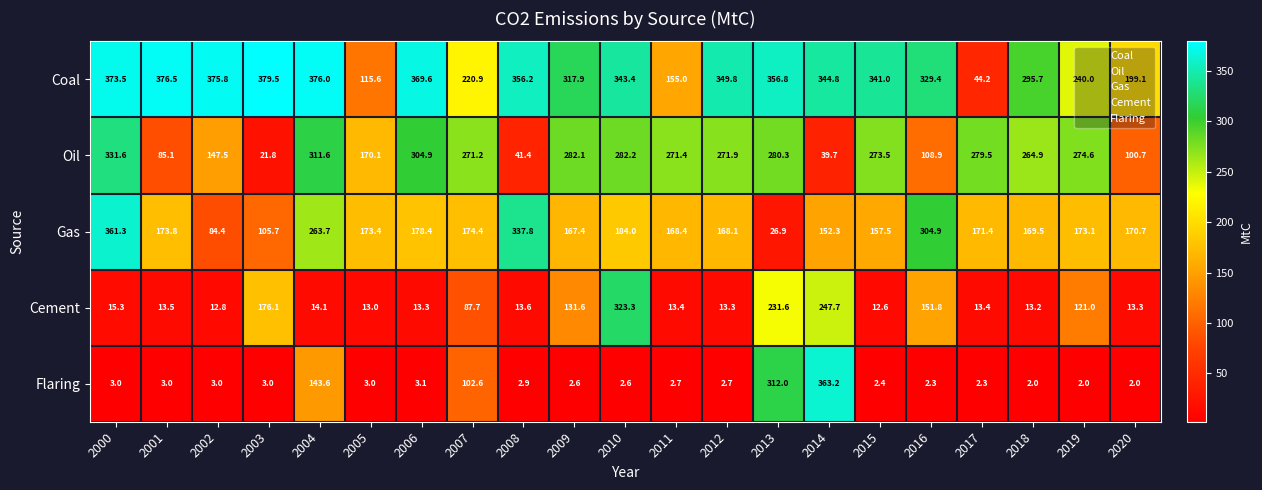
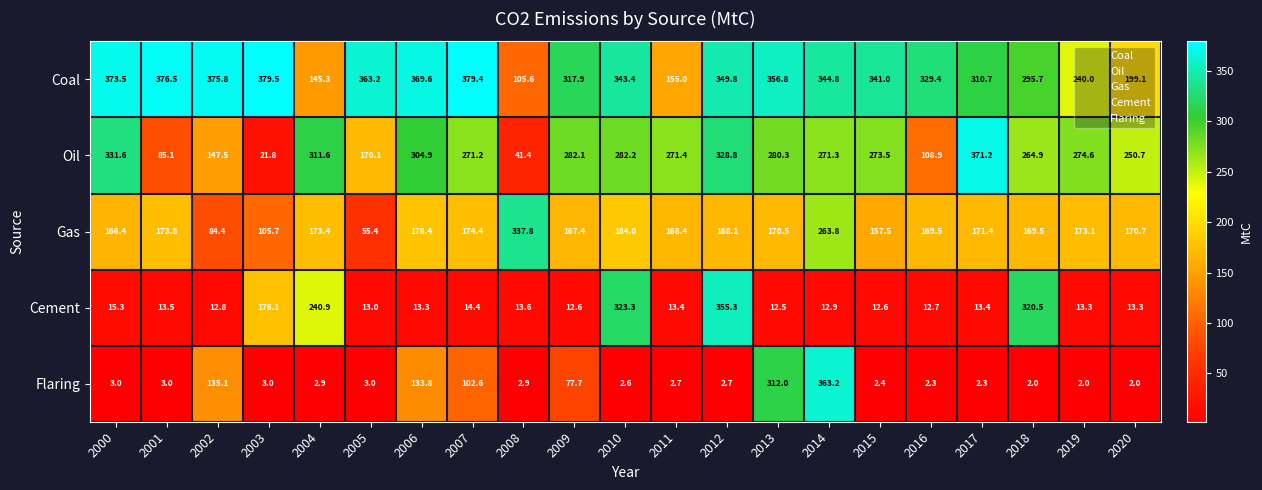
  {
    "Coal": {
      "2000": 373.5,
      "2001": 376.5,
      "2002": 375.8,
      "2003": 379.5,
-     "2004": 376.0,
-     "2005": 115.6,
+     "2004": 145.3,
+     "2005": 363.2,
      "2006": 369.6,
-     "2007": 220.9,
-     "2008": 356.2,
+     "2007": 379.4,
+     "2008": 105.6,
      "2009": 317.9,
      "2010": 343.4,
      "2011": 155.0,
      "2012": 349.8,
      "2013": 356.8,
      "2014": 344.8,
      "2015": 341.0,
      "2016": 329.4,
-     "2017": 44.2,
+     "2017": 310.7,
      "2018": 295.7
    },
    "Oil": {
      "2000": 331.6,
      "2001": 85.1,
      "2002": 147.5,
      "2003": 21.8,
      "2004": 311.6,
      "2005": 170.1,
      "2006": 304.9,
      "2007": 271.2,
      "2008": 41.4,
      "2009": 282.1,
      "2010": 282.2,
      "2011": 271.4,
-     "2012": 271.9,
+     "2012": 328.8,
      "2013": 280.3,
-     "2014": 39.7,
+     "2014": 271.3,
      "2015": 273.5,
      "2016": 108.9,
-     "2017": 279.5,
+     "2017": 371.2,
      "2018": 264.9,
      "2019": 274.6,
-     "2020": 100.7
+     "2020": 250.7
    },
    "Gas": {
-     "2000": 361.3,
+     "2000": 166.4,
      "2001": 173.8,
      "2002": 84.4,
      "2003": 105.7,
-     "2004": 263.7,
-     "2005": 173.4,
+     "2004": 173.4,
+     "2005": 55.4,
      "2006": 178.4,
      "2007": 174.4,
      "2008": 337.8,
      "2009": 167.4,
      "2010": 184.0,
      "2011": 168.4,
      "2012": 168.1,
-     "2013": 26.9,
-     "2014": 152.3,
+     "2013": 170.5,
+     "2014": 263.8,
      "2015": 157.5,
-     "2016": 304.9,
+     "2016": 169.5,
      "2017": 171.4,
      "2018": 169.5,
      "2019": 173.1,
      "2020": 170.7
    },
    "Cement": {
      "2000": 15.3,
      "2001": 13.5,
      "2002": 12.8,
      "2003": 176.1,
-     "2004": 14.1,
+     "2004": 240.9,
      "2005": 13.0,
      "2006": 13.3,
-     "2007": 87.7,
+     "2007": 14.4,
      "2008": 13.6,
-     "2009": 131.6,
+     "2009": 12.6,
      "2010": 323.3,
      "2011": 13.4,
-     "2012": 13.3,
-     "2013": 231.6,
-     "2014": 247.7,
+     "2012": 355.3,
+     "2013": 12.5,
+     "2014": 12.9,
      "2015": 12.6,
-     "2016": 151.8,
+     "2016": 12.7,
      "2017": 13.4,
-     "2018": 13.2,
-     "2019": 121.0,
+     "2018": 320.5,
+     "2019": 13.3,
      "2020": 13.3
    },
    "Flaring": {
      "2000": 3.0,
      "2001": 3.0,
-     "2002": 3.0,
+     "2002": 135.1,
      "2003": 3.0,
-     "2004": 143.6,
+     "2004": 2.9,
      "2005": 3.0,
-     "2006": 3.1,
+     "2006": 133.8,
      "2007": 102.6,
      "2008": 2.9,
-     "2009": 2.6,
+     "2009": 77.7,
      "2010": 2.6,
      "2011": 2.7,
      "2012": 2.7,
      "2013": 312.0,
      "2014": 363.2,
      "2015": 2.4,
      "2016": 2.3,
      "2017": 2.3,
      "2018": 2.0,
      "2019": 2.0,
      "2020": 2.0
    }
  }
